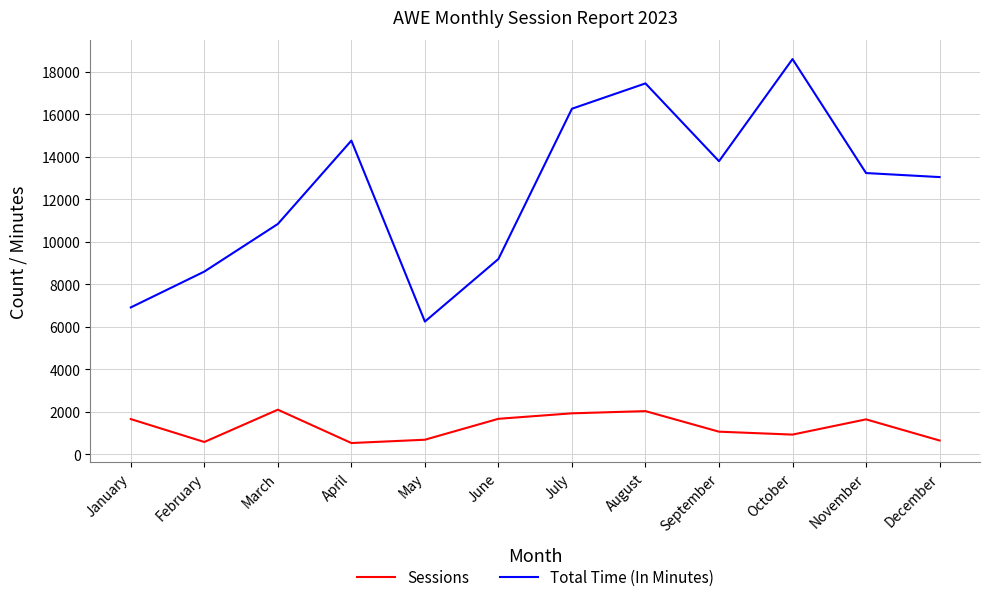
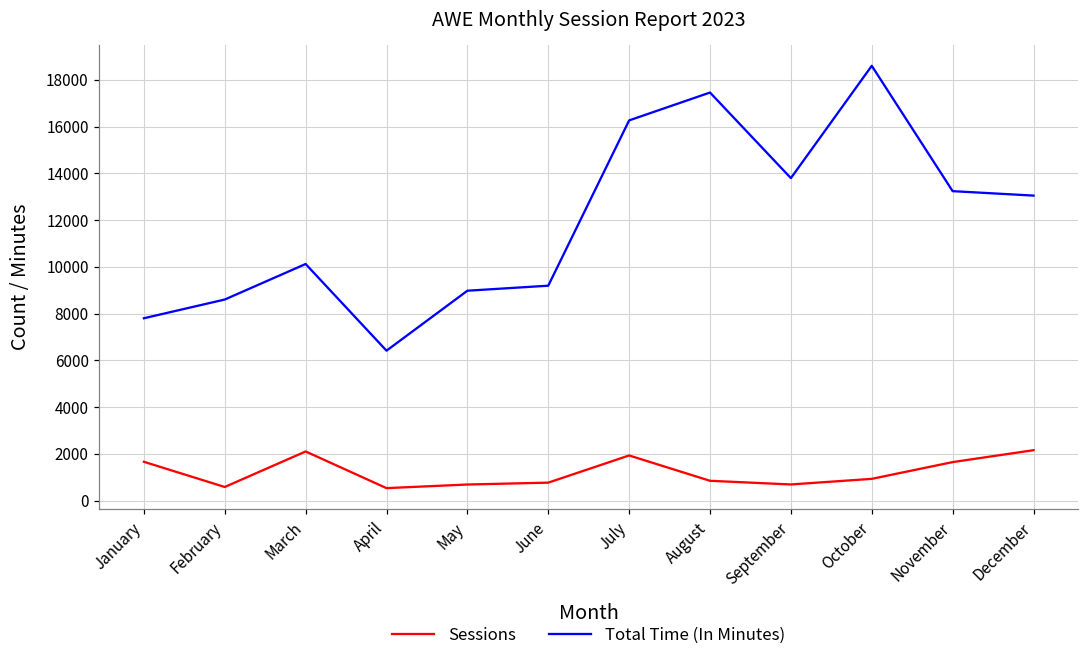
  {
    "Sessions": {
      "January": 1700,
      "February": 600,
      "March": 2100,
      "April": 500,
      "May": 700,
-     "June": 1700,
+     "June": 800,
      "July": 1900,
-     "August": 2000,
-     "September": 1100,
+     "August": 800,
+     "September": 700,
      "October": 900,
      "November": 1600,
-     "December": 700
+     "December": 2200
    },
    "Total Time (In Minutes)": {
-     "January": 6900,
+     "January": 7800,
      "February": 8600,
-     "March": 10800,
-     "April": 14800,
-     "May": 6200,
+     "March": 10100,
+     "April": 6400,
+     "May": 9000,
      "June": 9200,
      "July": 16300,
      "August": 17500,
      "September": 13800,
      "October": 18600,
      "November": 13200,
      "December": 13000
    }
  }
